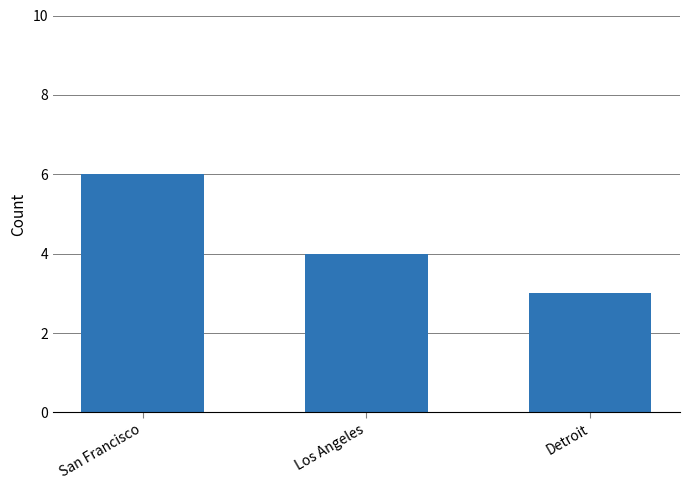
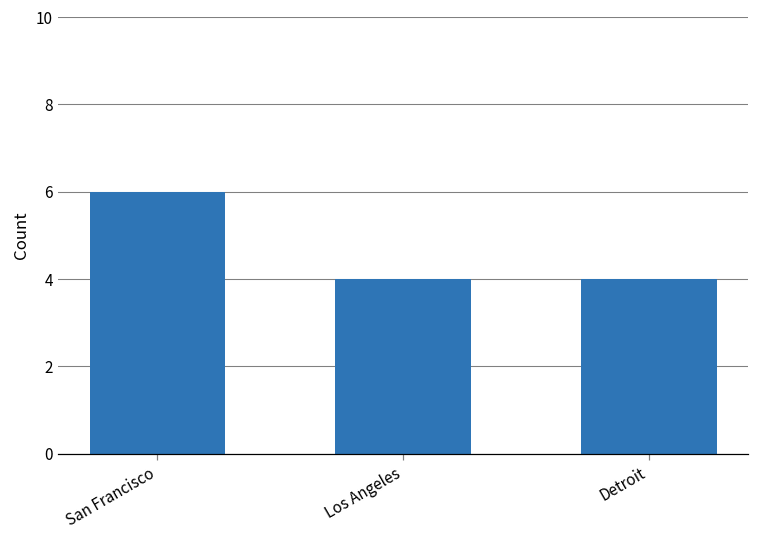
  {
    "San Francisco": 6,
    "Los Angeles": 4,
-   "Detroit": 3
+   "Detroit": 4
  }
